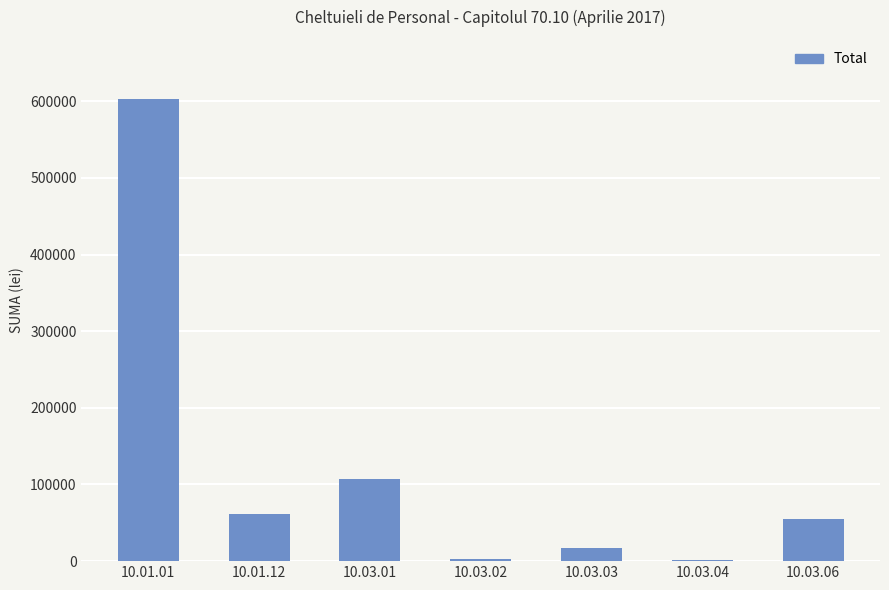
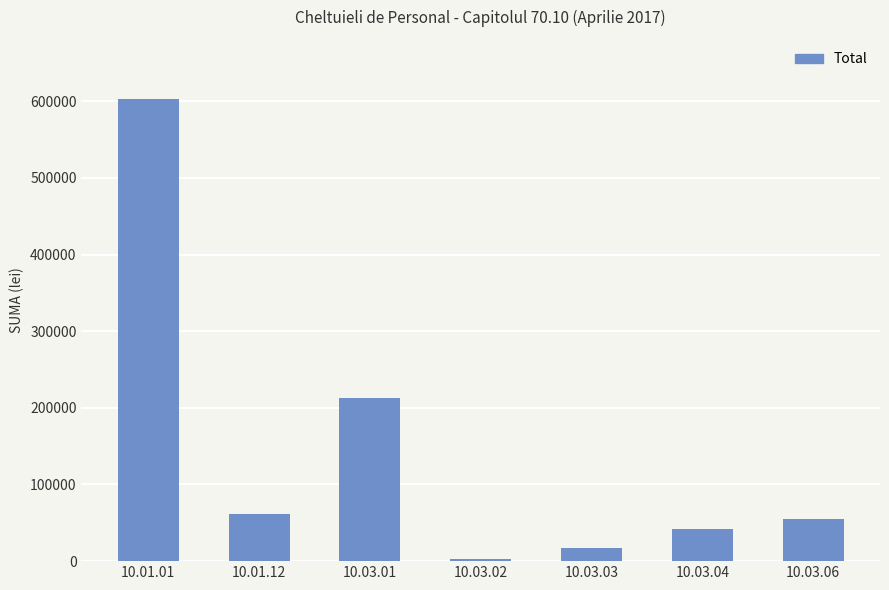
  {
    "10.01.01": 600000,
    "10.01.12": 60000,
-   "10.03.01": 110000,
+   "10.03.01": 210000,
    "10.03.02": 0,
    "10.03.03": 20000,
-   "10.03.04": 0,
+   "10.03.04": 40000,
    "10.03.06": 60000
  }
